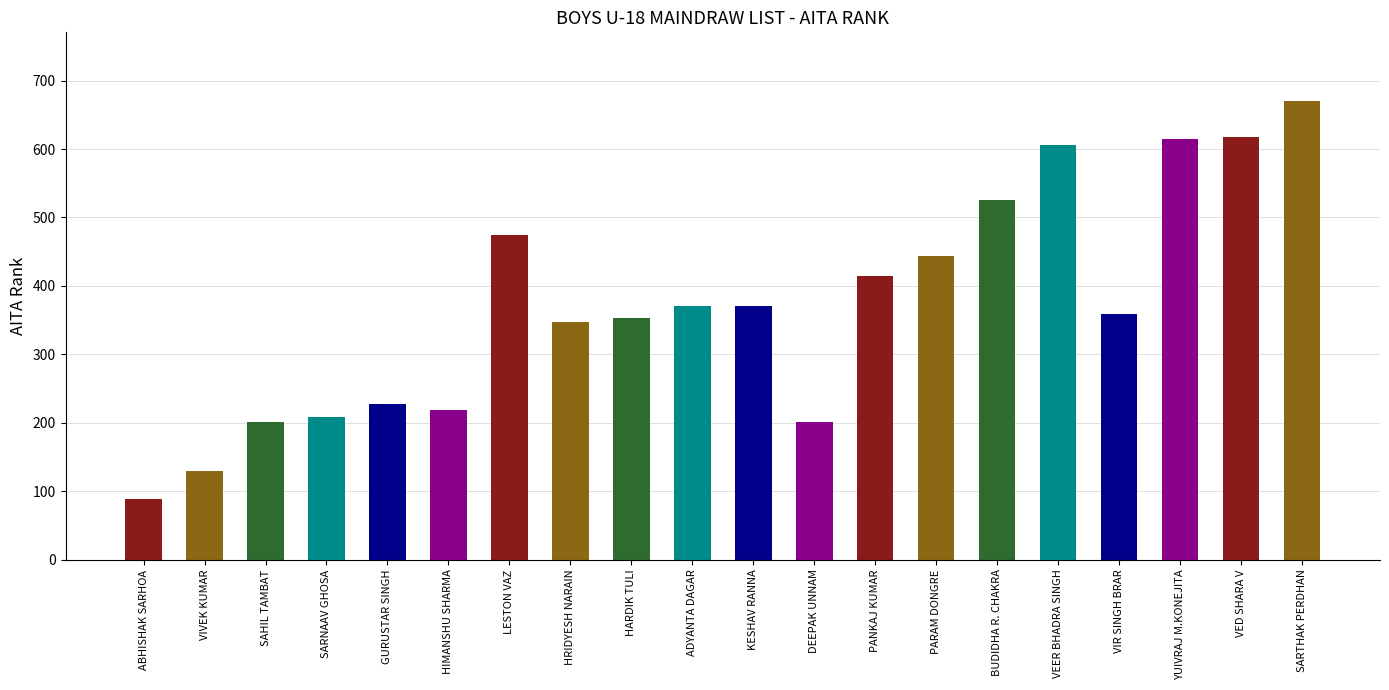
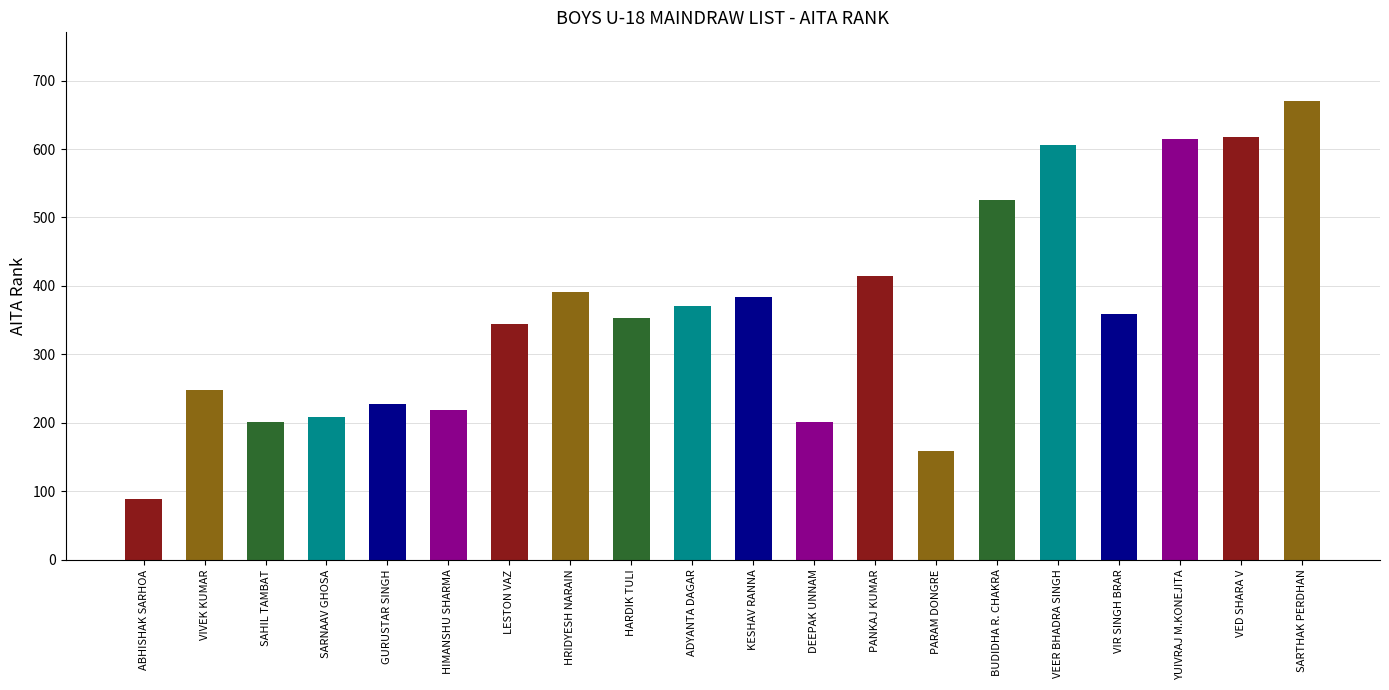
  {
    "ABHISHAK SARHOA": 90,
-   "VIVEK KUMAR": 130,
+   "VIVEK KUMAR": 250,
    "SAHIL TAMBAT": 200,
    "SARNAAV GHOSA": 210,
    "GURUSTAR SINGH": 230,
    "HIMANSHU SHARMA": 220,
-   "LESTON VAZ": 470,
-   "HRIDYESH NARAIN": 350,
+   "LESTON VAZ": 350,
+   "HRIDYESH NARAIN": 390,
    "HARDIK TULI": 350,
    "ADYANTA DAGAR": 370,
-   "KESHAV RANNA": 370,
+   "KESHAV RANNA": 380,
    "DEEPAK UNNAM": 200,
    "PANKAJ KUMAR": 420,
-   "PARAM DONGRE": 440,
+   "PARAM DONGRE": 160,
    "BUDIDHA R. CHAKRA": 530,
    "VEER BHADRA SINGH": 610,
    "VIR SINGH BRAR": 360,
    "YUIVRAJ M.KONEJITA": 620,
    "VED SHARA V": 620,
    "SARTHAK PERDHAN": 670
  }
